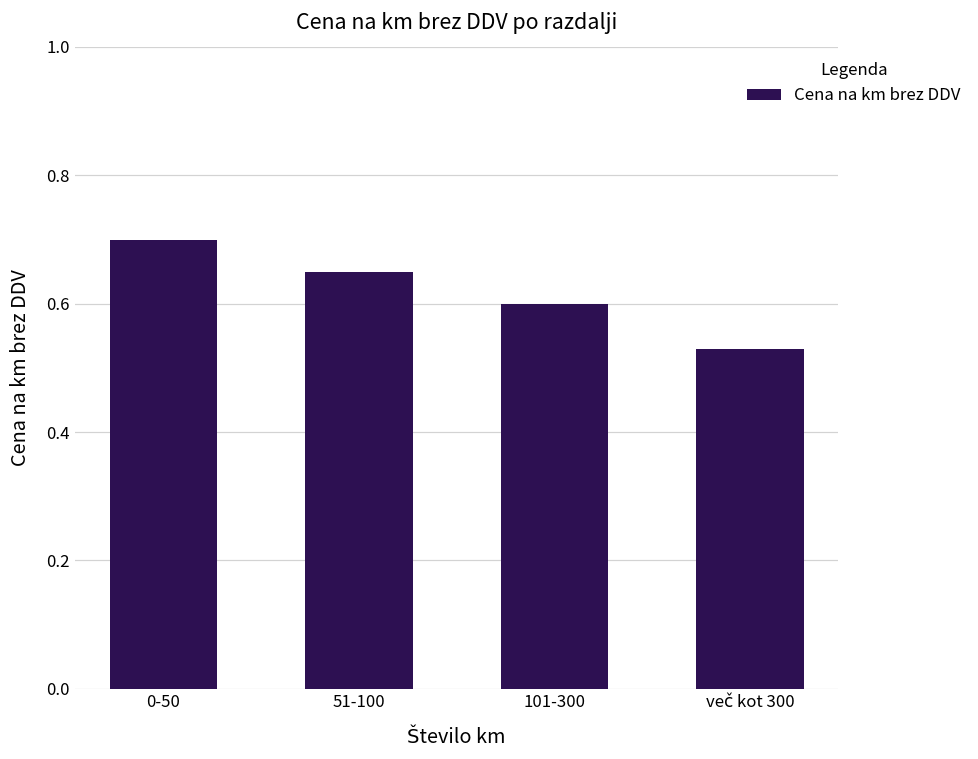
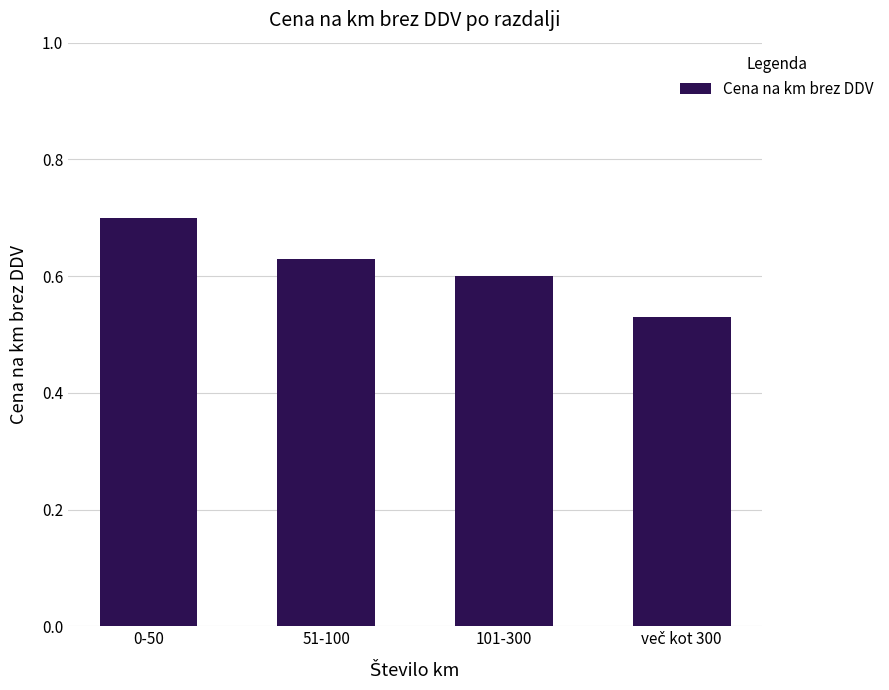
  {
    "0-50": 0.70,
-   "51-100": 0.65,
+   "51-100": 0.63,
    "101-300": 0.60,
    "več kot 300": 0.53
  }
